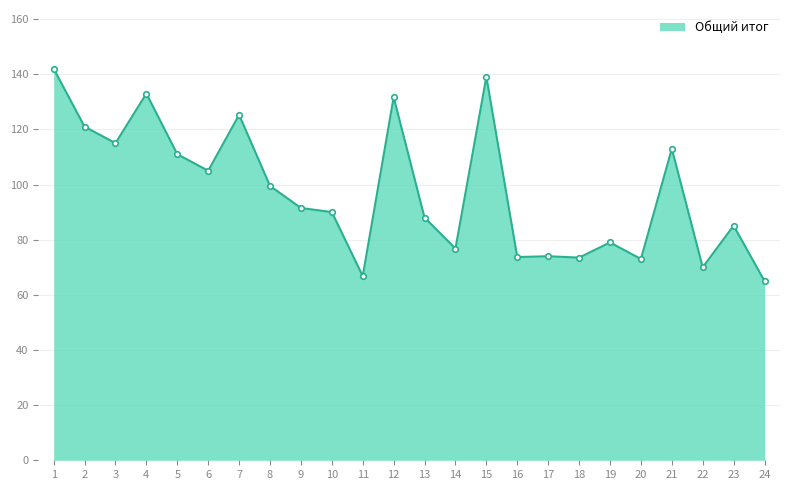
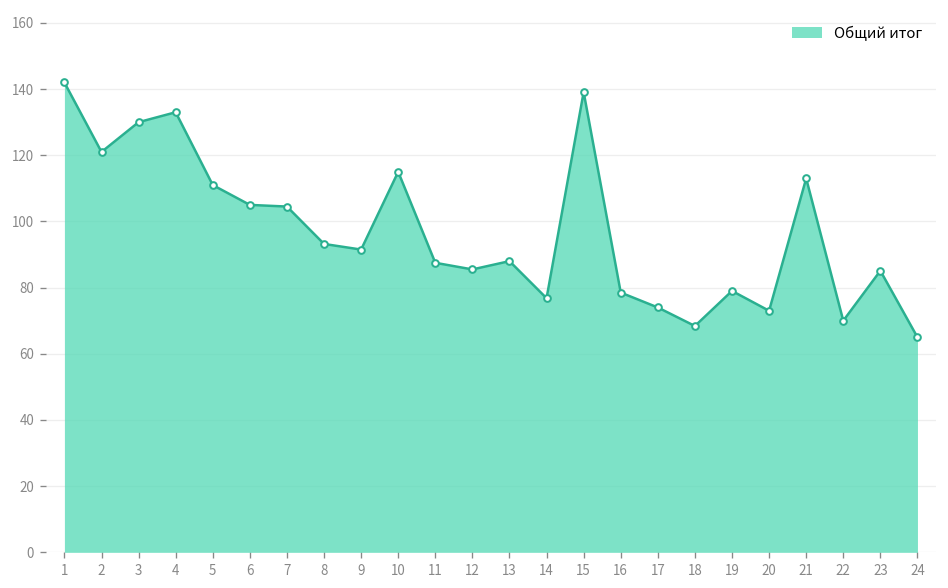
  {
    "1": 142,
    "2": 121,
-   "3": 115,
+   "3": 130,
    "4": 133,
    "5": 111,
    "6": 105,
-   "7": 125,
-   "8": 100,
+   "7": 105,
+   "8": 93,
    "9": 92,
-   "10": 90,
-   "11": 67,
-   "12": 132,
+   "10": 115,
+   "11": 88,
+   "12": 86,
    "13": 88,
    "14": 77,
    "15": 139,
-   "16": 74,
+   "16": 79,
    "17": 74,
-   "18": 74,
+   "18": 68,
    "19": 79,
    "20": 73,
    "21": 113,
    "22": 70,
    "23": 85,
    "24": 65
  }
